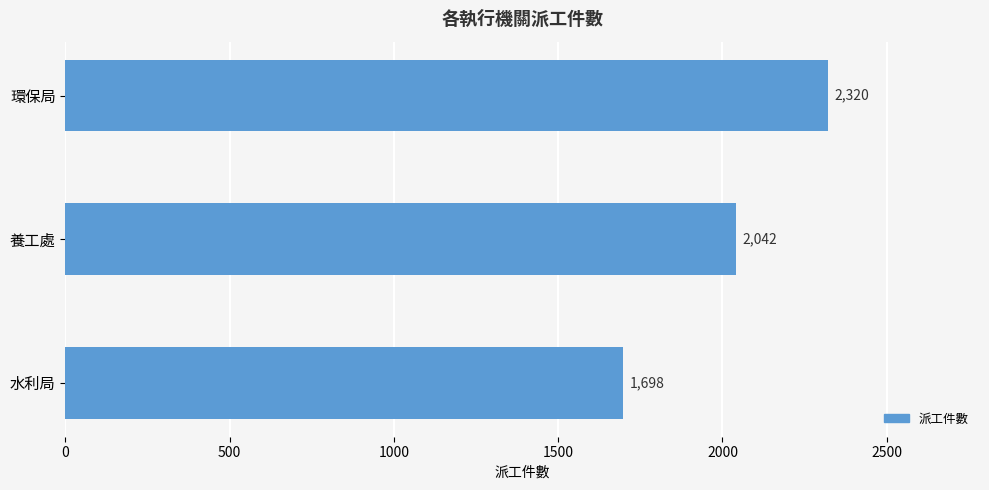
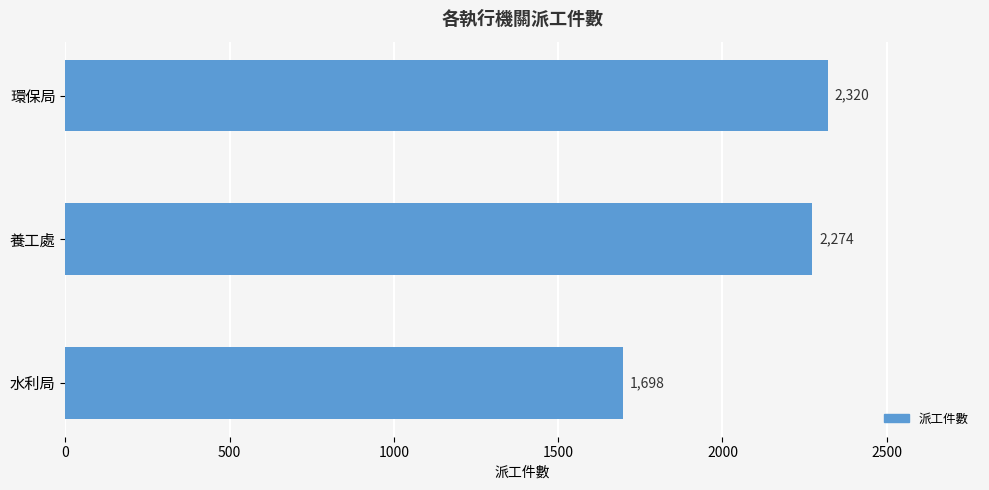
  {
    "環保局": "2,320",
-   "養工處": "2,042",
+   "養工處": "2,274",
    "水利局": "1,698"
  }
